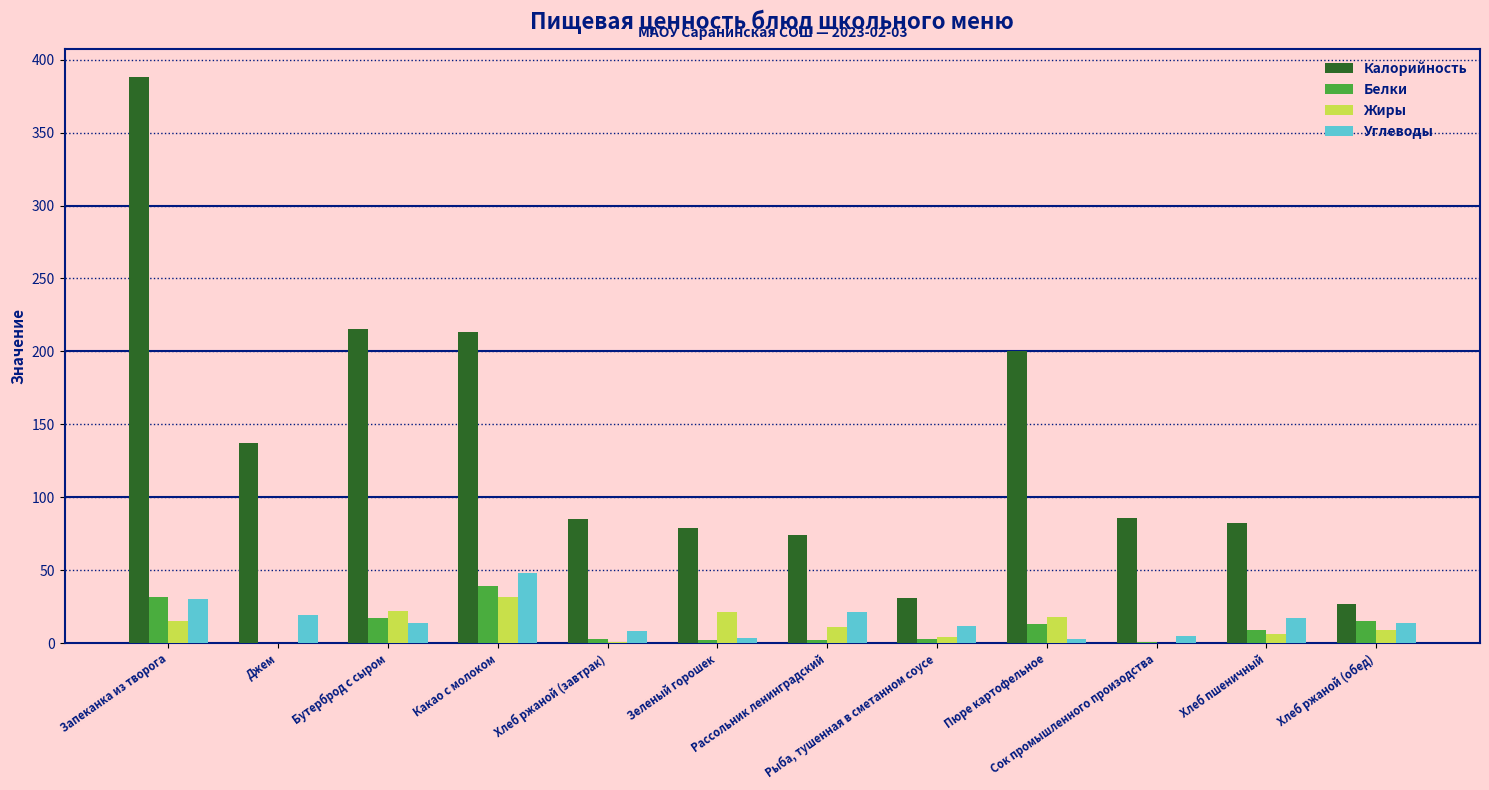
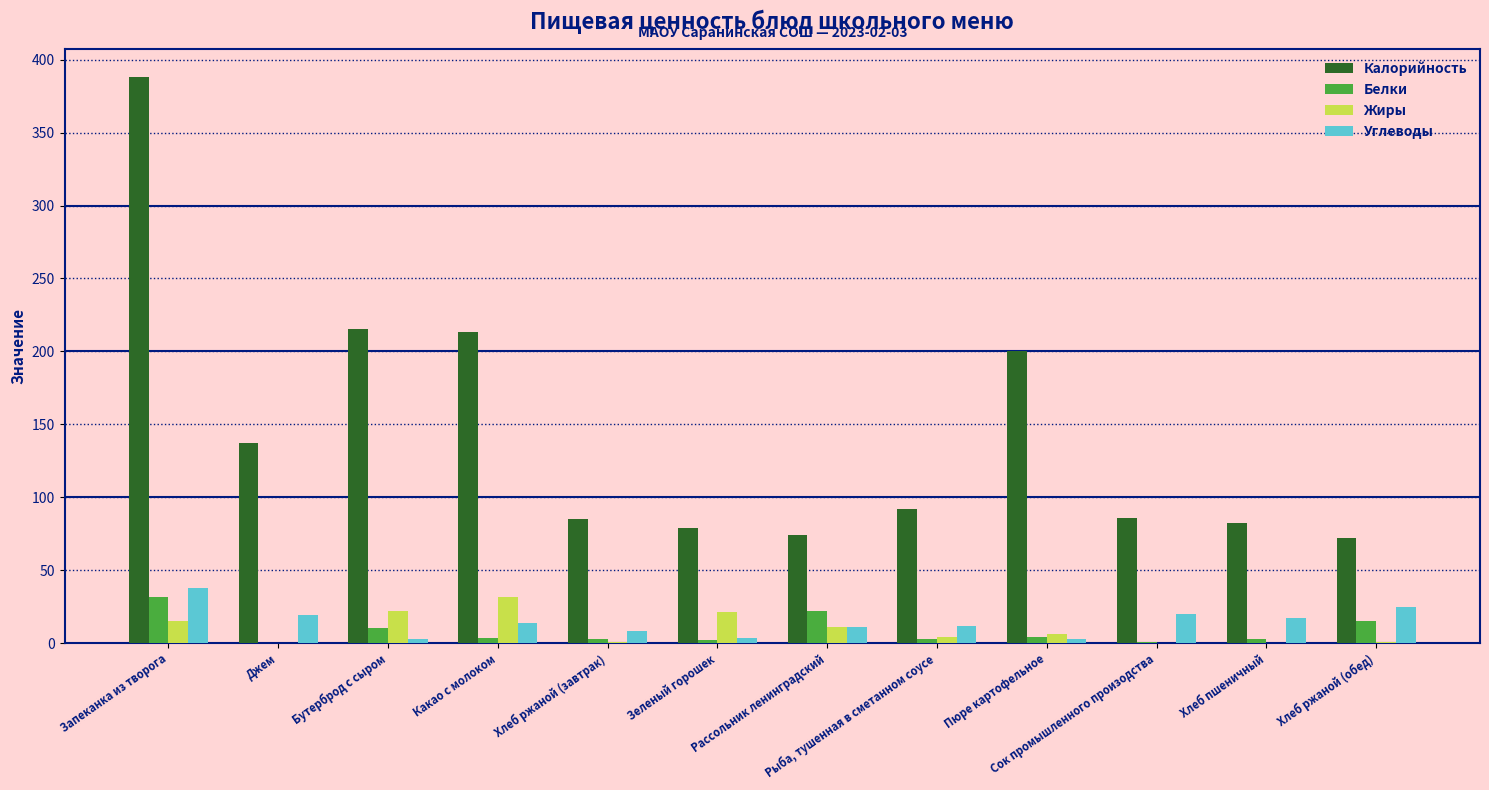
  {
    "Калорийность": {
      "Запеканка из творога": 388,
      "Джем": 137,
      "Бутерброд с сыром": 215,
      "Какао с молоком": 213,
      "Хлеб ржаной (завтрак)": 85,
      "Зеленый горошек": 79,
      "Рассольник ленинградский": 74,
-     "Рыба, тушенная в сметанном соусе": 31,
+     "Рыба, тушенная в сметанном соусе": 92,
      "Пюре картофельное": 200,
      "Сок промышленного произодства": 86,
      "Хлеб пшеничный": 82,
-     "Хлеб ржаной (обед)": 27
+     "Хлеб ржаной (обед)": 72
    },
    "Белки": {
      "Запеканка из творога": 32,
-     "Бутерброд с сыром": 17,
-     "Какао с молоком": 39,
+     "Бутерброд с сыром": 10,
+     "Какао с молоком": 3,
      "Хлеб ржаной (завтрак)": 3,
      "Зеленый горошек": 2,
-     "Рассольник ленинградский": 2,
+     "Рассольник ленинградский": 22,
      "Рыба, тушенная в сметанном соусе": 3,
-     "Пюре картофельное": 13,
-     "Хлеб пшеничный": 9,
+     "Пюре картофельное": 4,
+     "Хлеб пшеничный": 3,
      "Хлеб ржаной (обед)": 15
    },
    "Жиры": {
      "Запеканка из творога": 15,
      "Джем": 0,
      "Бутерброд с сыром": 22,
      "Какао с молоком": 31,
      "Зеленый горошек": 21,
      "Рассольник ленинградский": 11,
      "Рыба, тушенная в сметанном соусе": 4,
-     "Пюре картофельное": 18,
-     "Хлеб пшеничный": 6,
-     "Хлеб ржаной (обед)": 9
+     "Пюре картофельное": 6,
+     "Хлеб пшеничный": 0,
+     "Хлеб ржаной (обед)": 1
    },
    "Углеводы": {
-     "Запеканка из творога": 30,
+     "Запеканка из творога": 38,
      "Джем": 20,
-     "Бутерброд с сыром": 14,
-     "Какао с молоком": 48,
+     "Бутерброд с сыром": 3,
+     "Какао с молоком": 14,
      "Хлеб ржаной (завтрак)": 8,
      "Зеленый горошек": 3,
-     "Рассольник ленинградский": 21,
+     "Рассольник ленинградский": 11,
      "Рыба, тушенная в сметанном соусе": 12,
      "Пюре картофельное": 3,
-     "Сок промышленного произодства": 5,
+     "Сок промышленного произодства": 20,
      "Хлеб пшеничный": 17,
-     "Хлеб ржаной (обед)": 14
+     "Хлеб ржаной (обед)": 25
    }
  }
